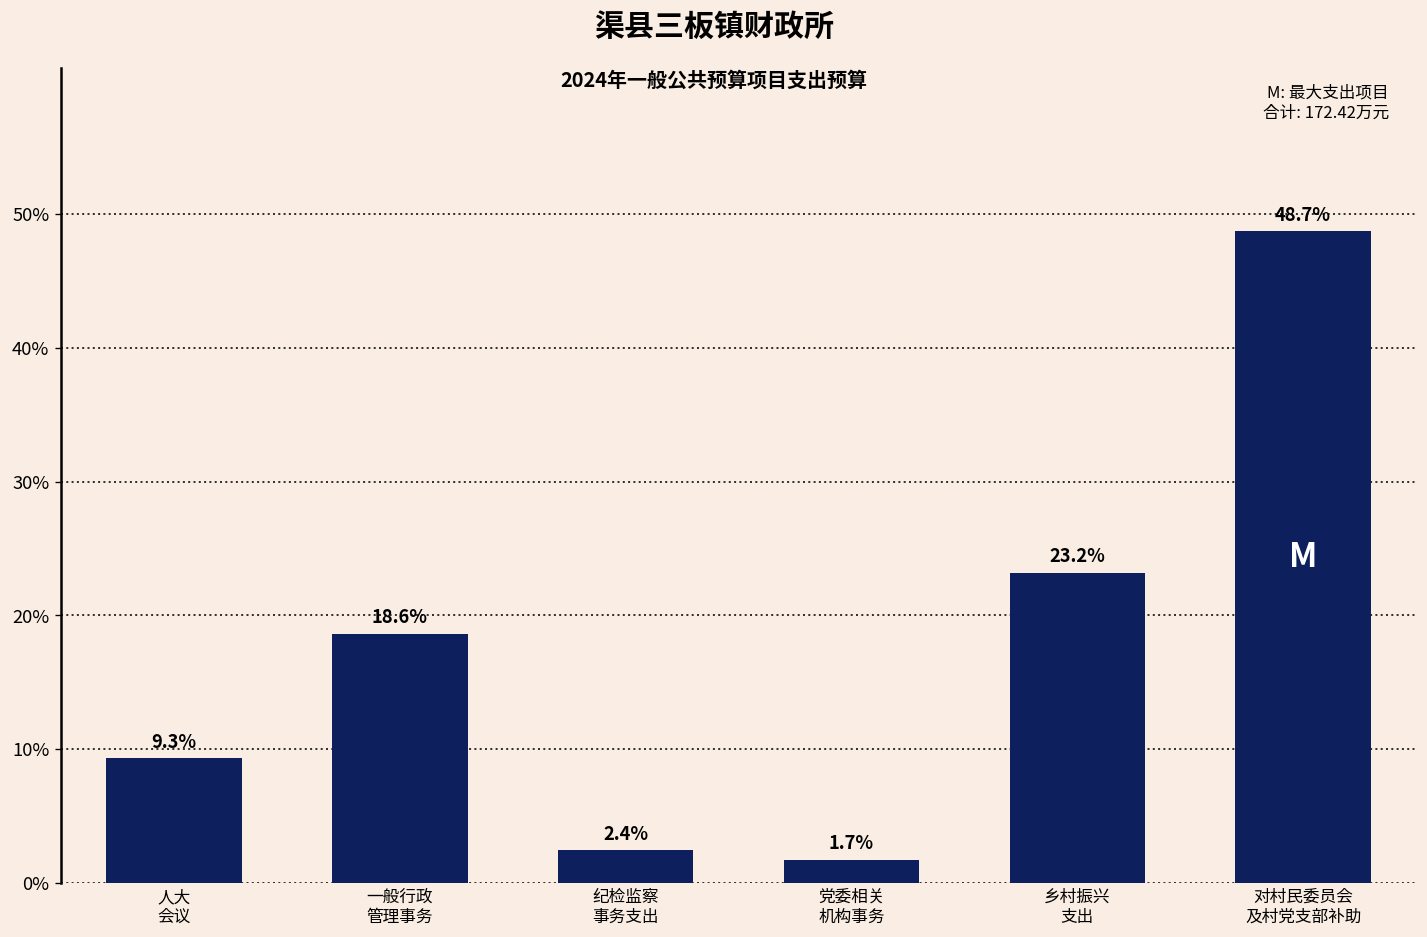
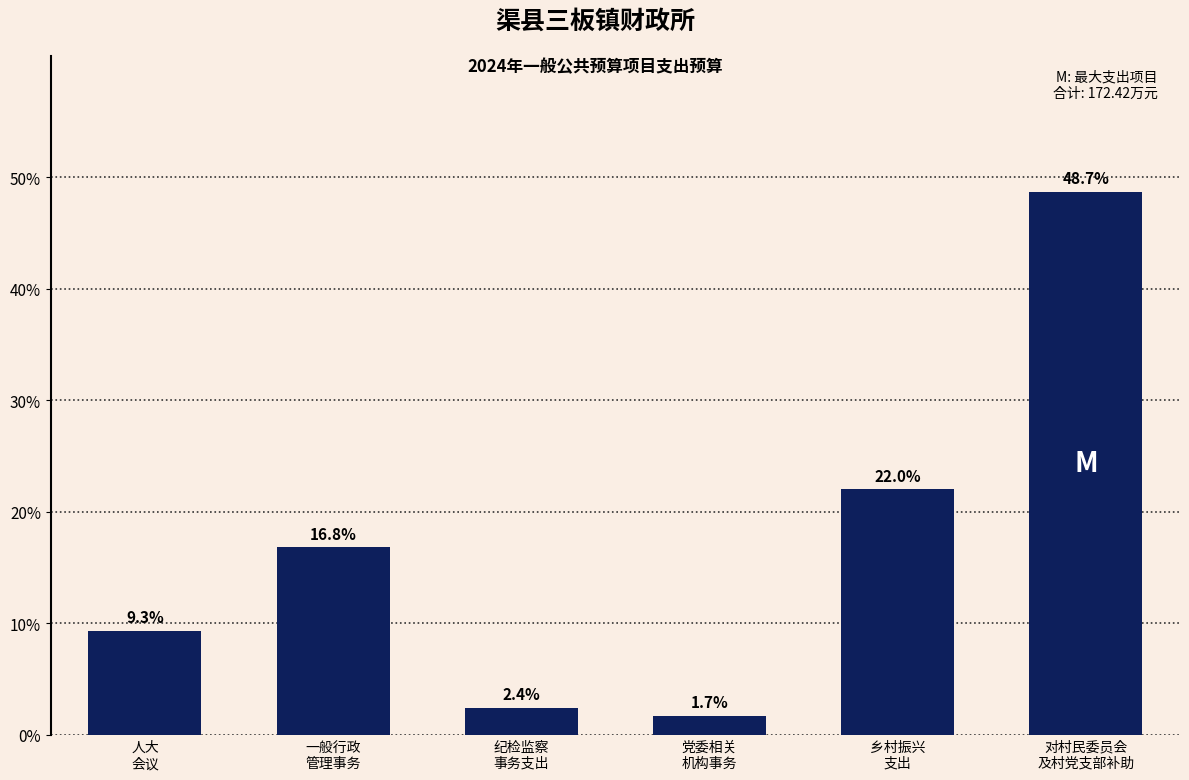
  {
    "人大 会议": "9.3%",
-   "一般行政 管理事务": "18.6%",
+   "一般行政 管理事务": "16.8%",
    "纪检监察 事务支出": "2.4%",
    "党委相关 机构事务": "1.7%",
-   "乡村振兴 支出": "23.2%",
+   "乡村振兴 支出": "22.0%",
    "对村民委员会 及村党支部补助": "48.7%"
  }
